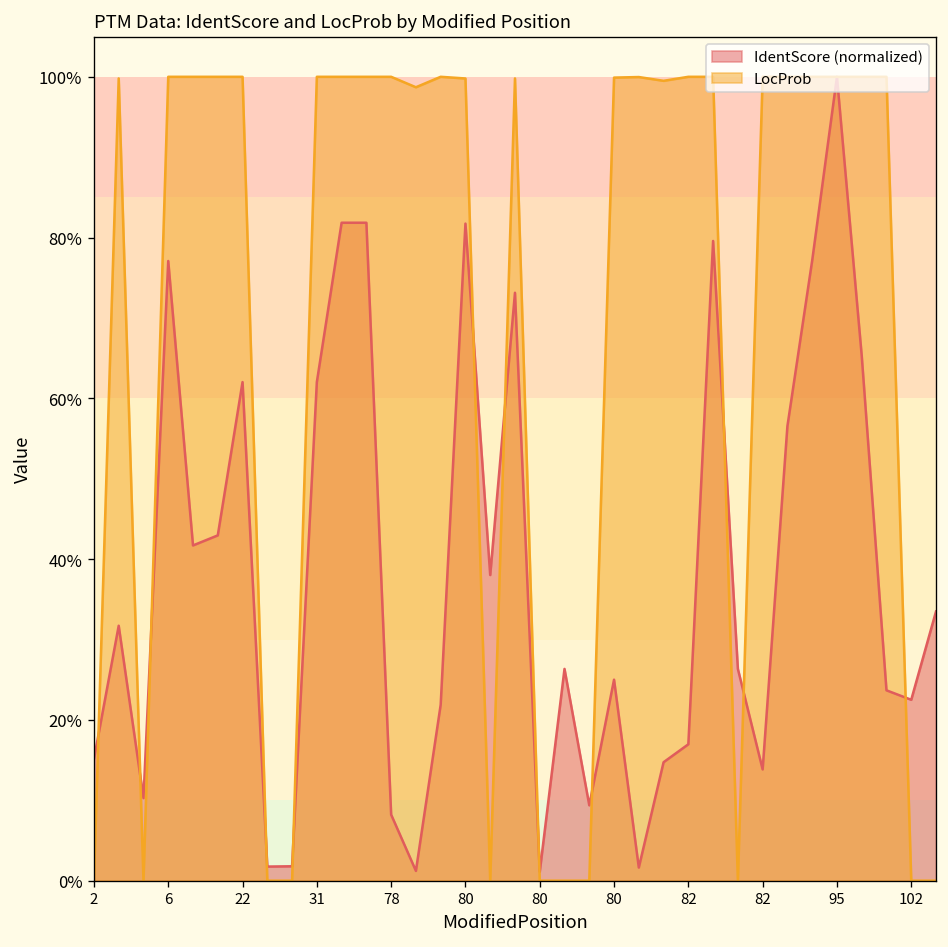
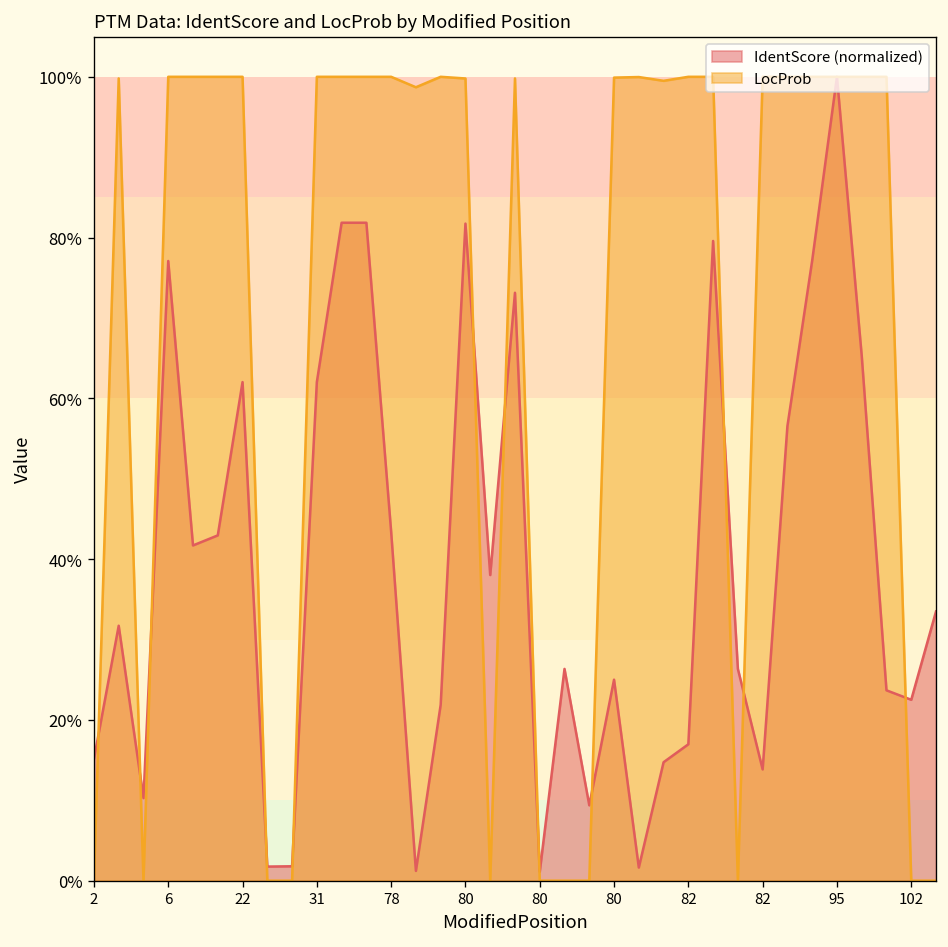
  {
    "IdentScore (normalized)": {
      "6": "77%",
-     "78": "8%",
+     "78": "43%",
      "102": "23%"
    },
    "LocProb": {
      "6": "100%",
      "78": "100%",
      "102": "0%"
    }
  }
